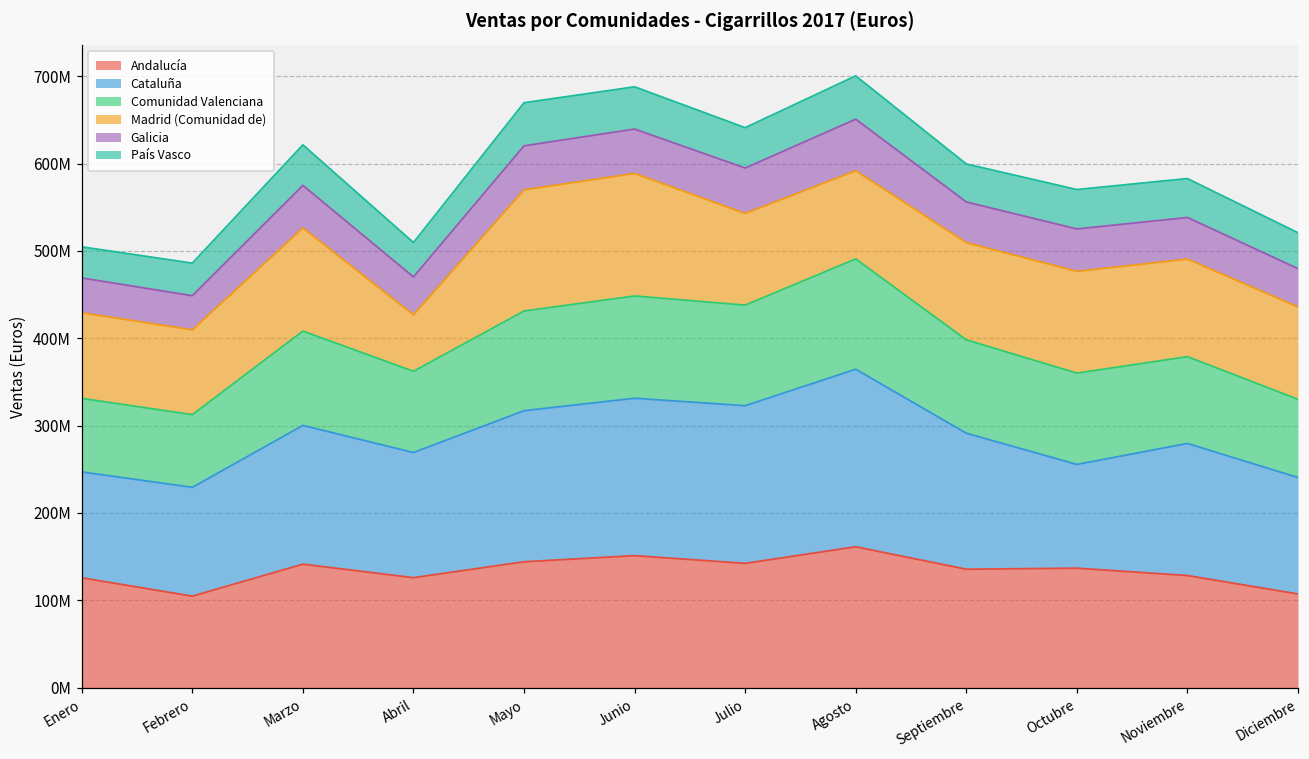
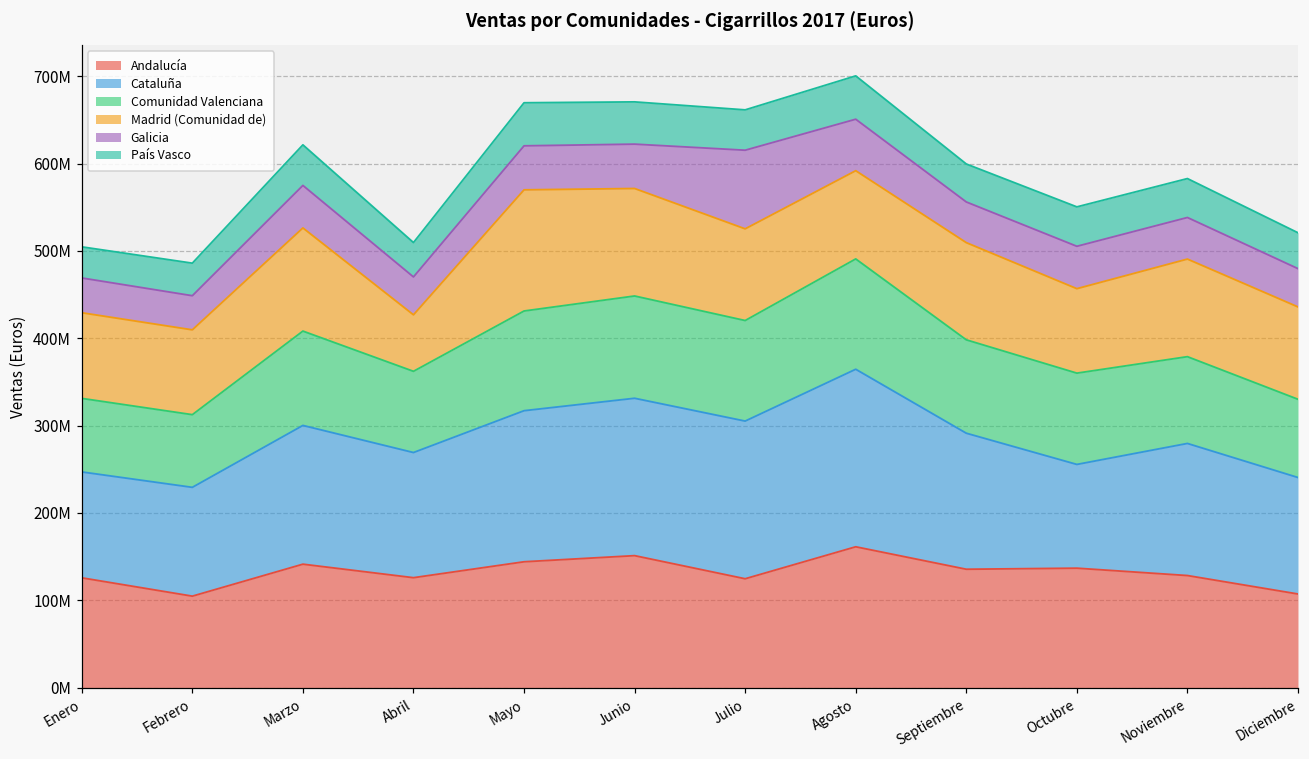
  {
    "Andalucía": {
      "Enero": 130000000,
      "Febrero": 100000000,
      "Marzo": 140000000,
      "Abril": 130000000,
      "Mayo": 140000000,
      "Junio": 150000000,
-     "Julio": 140000000,
+     "Julio": 120000000,
      "Agosto": 160000000,
      "Septiembre": 140000000,
      "Octubre": 140000000,
      "Noviembre": 130000000,
      "Diciembre": 110000000
    },
    "Cataluña": {
      "Enero": 120000000,
      "Febrero": 120000000,
      "Marzo": 160000000,
      "Abril": 140000000,
      "Mayo": 170000000,
      "Junio": 180000000,
      "Julio": 180000000,
      "Agosto": 200000000,
      "Septiembre": 160000000,
      "Octubre": 120000000,
      "Noviembre": 150000000,
      "Diciembre": 130000000
    },
    "Madrid (Comunidad de)": {
      "Enero": 100000000,
      "Febrero": 100000000,
      "Marzo": 120000000,
      "Abril": 60000000,
      "Mayo": 140000000,
-     "Junio": 140000000,
+     "Junio": 120000000,
      "Julio": 100000000,
      "Agosto": 100000000,
      "Septiembre": 110000000,
-     "Octubre": 120000000,
+     "Octubre": 100000000,
      "Noviembre": 110000000,
      "Diciembre": 110000000
    },
    "Galicia": {
      "Enero": 40000000,
      "Febrero": 40000000,
      "Marzo": 50000000,
      "Abril": 40000000,
      "Mayo": 50000000,
      "Junio": 50000000,
-     "Julio": 50000000,
+     "Julio": 90000000,
      "Agosto": 60000000,
      "Septiembre": 50000000,
      "Octubre": 50000000,
      "Noviembre": 50000000,
      "Diciembre": 40000000
    }
  }
